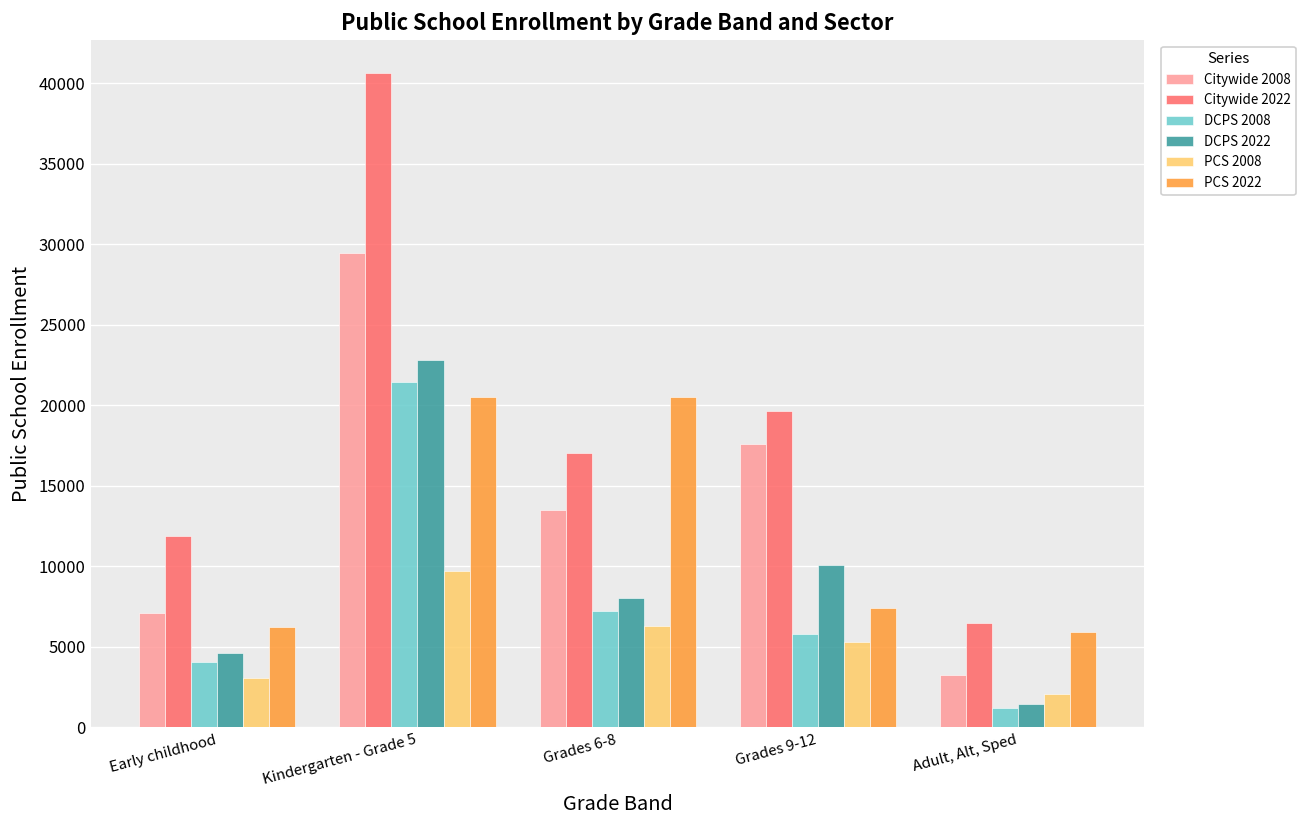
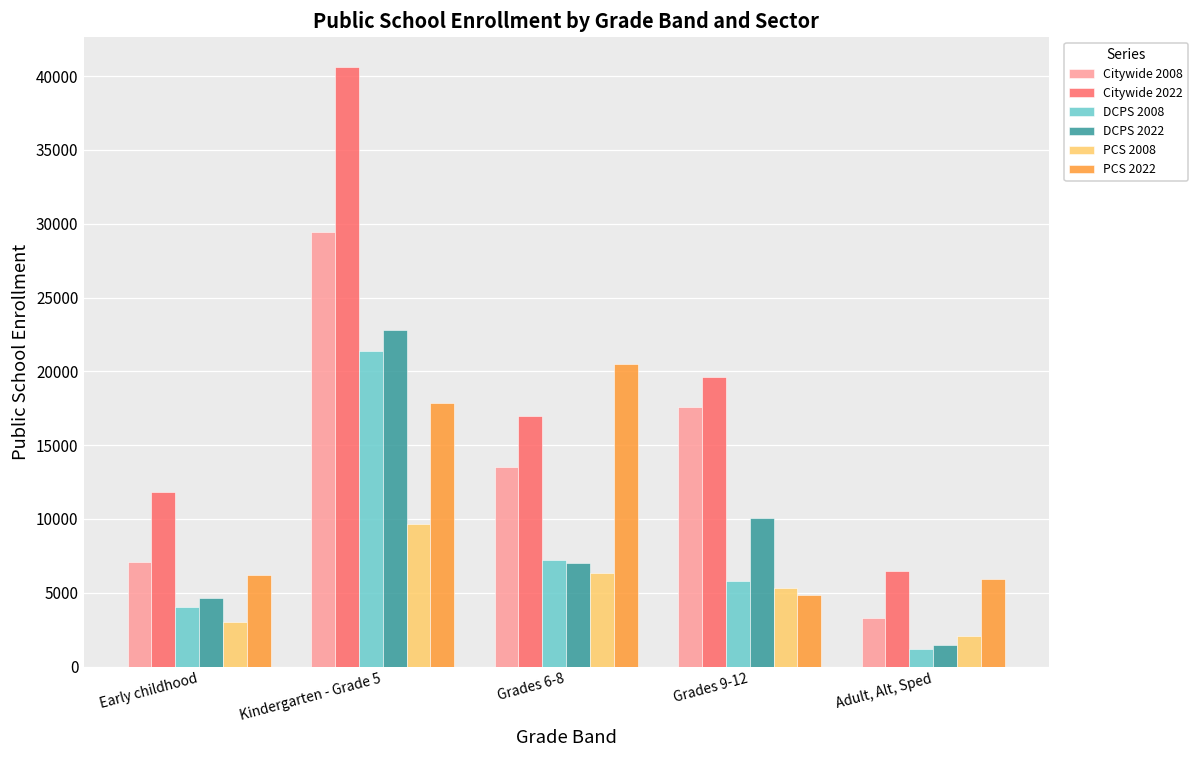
  {
    "Citywide 2008": {
      "Early childhood": 7100,
      "Kindergarten - Grade 5": 29500,
      "Grades 6-8": 13500,
      "Grades 9-12": 17600,
      "Adult, Alt, Sped": 3300
    },
    "Citywide 2022": {
      "Early childhood": 11900,
      "Kindergarten - Grade 5": 40600,
      "Grades 6-8": 17000,
      "Grades 9-12": 19600,
      "Adult, Alt, Sped": 6500
    },
    "DCPS 2008": {
      "Early childhood": 4000,
      "Kindergarten - Grade 5": 21400,
      "Grades 6-8": 7200,
      "Grades 9-12": 5800,
      "Adult, Alt, Sped": 1200
    },
    "DCPS 2022": {
      "Early childhood": 4600,
      "Kindergarten - Grade 5": 22800,
-     "Grades 6-8": 8000,
+     "Grades 6-8": 7000,
      "Grades 9-12": 10100,
      "Adult, Alt, Sped": 1400
    },
    "PCS 2008": {
      "Early childhood": 3000,
      "Kindergarten - Grade 5": 9700,
      "Grades 6-8": 6300,
      "Grades 9-12": 5300,
      "Adult, Alt, Sped": 2100
    },
    "PCS 2022": {
      "Early childhood": 6200,
-     "Kindergarten - Grade 5": 20500,
+     "Kindergarten - Grade 5": 17800,
      "Grades 6-8": 20500,
-     "Grades 9-12": 7400,
+     "Grades 9-12": 4900,
      "Adult, Alt, Sped": 5900
    }
  }
